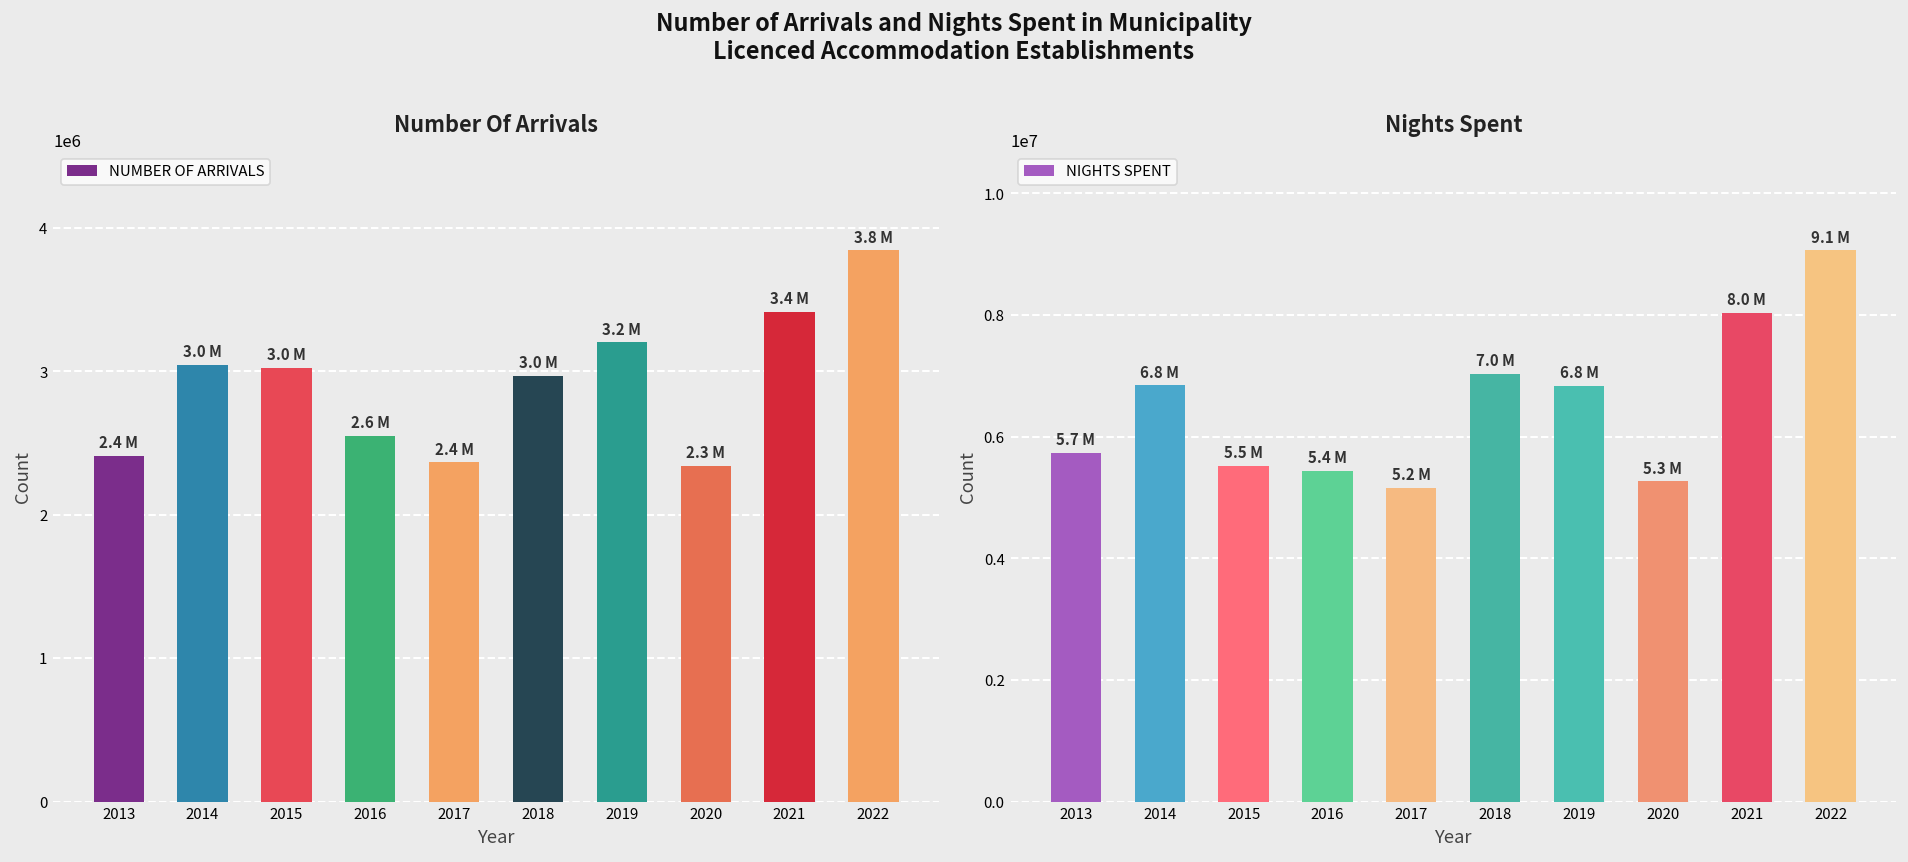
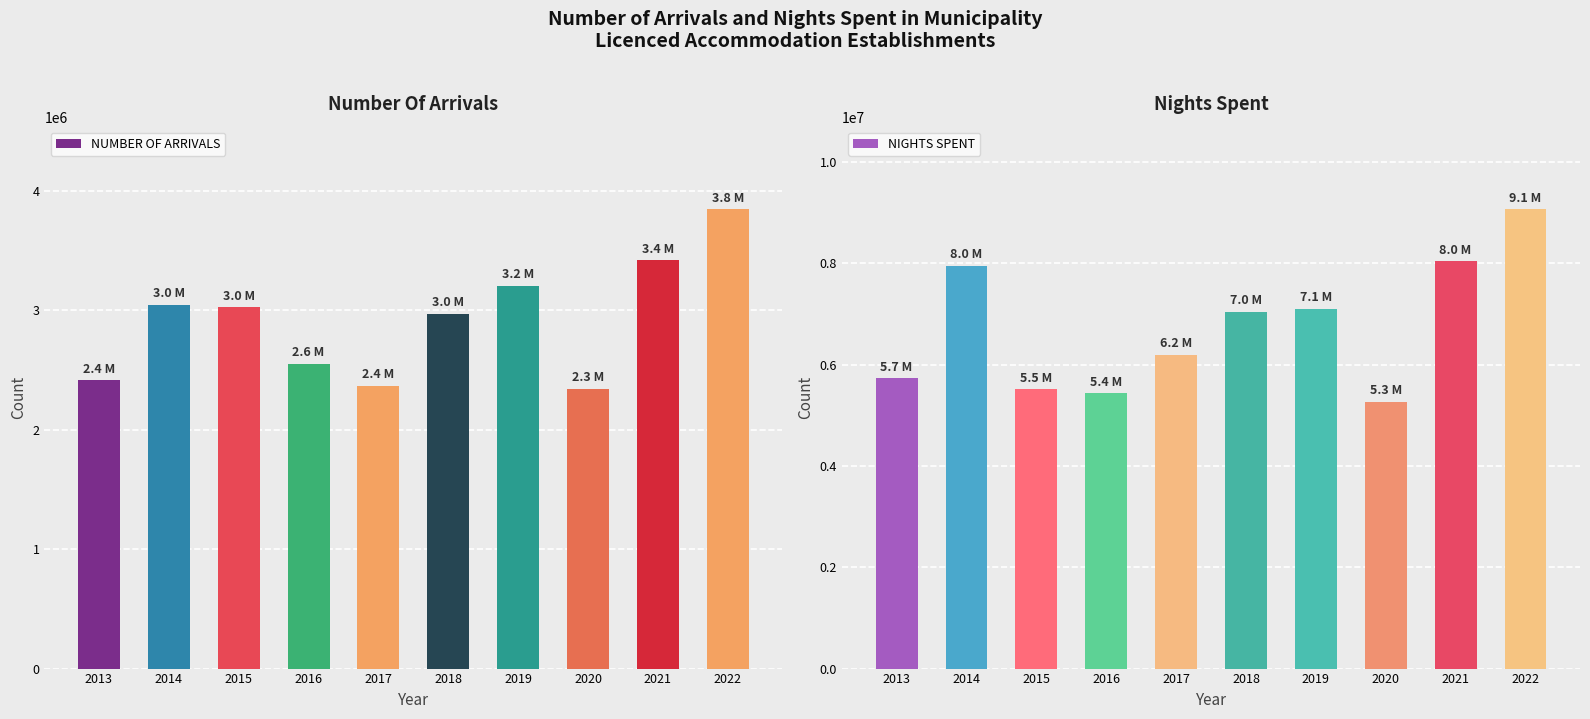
  {
    "Nights Spent": {
-     "2014": 6.8,
-     "2017": 5.2,
-     "2019": 6.8
+     "2014": 8.0,
+     "2017": 6.2,
+     "2019": 7.1
    }
  }
